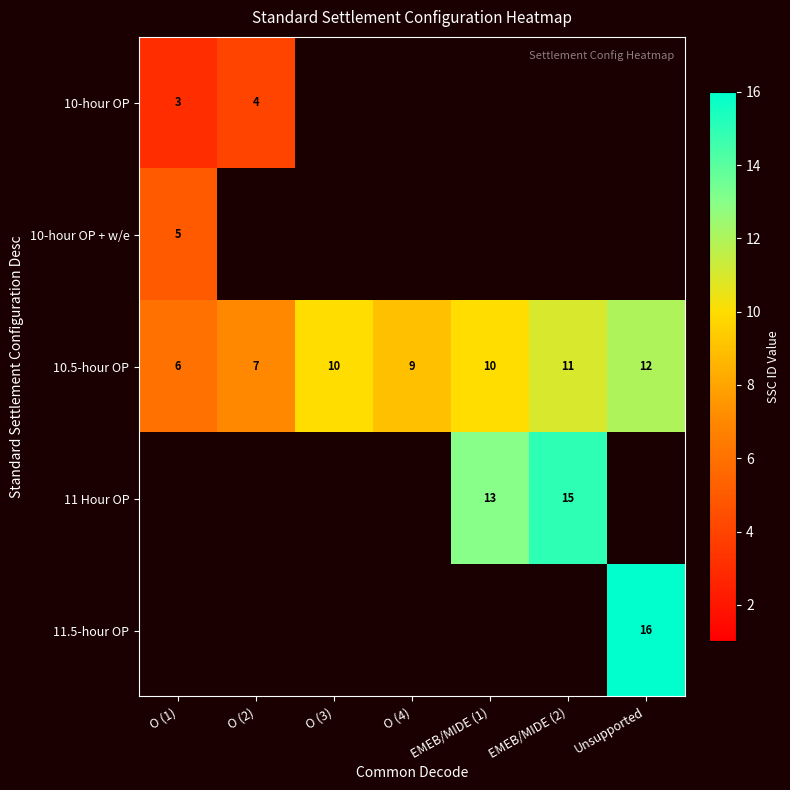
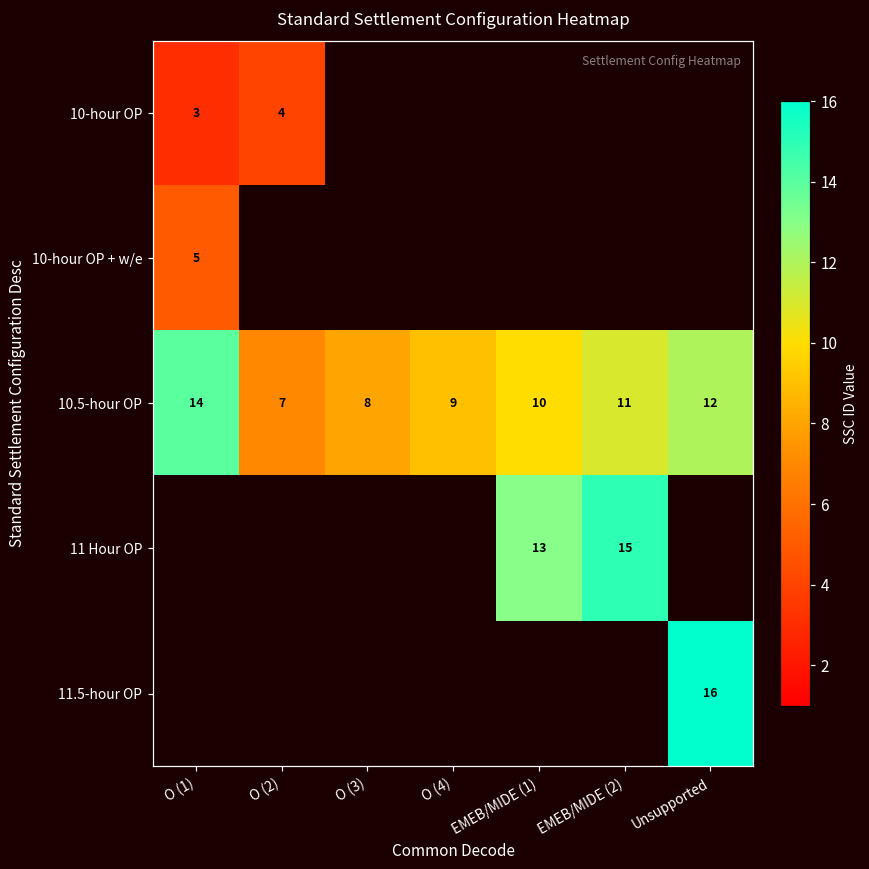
  {
    "10-hour OP": {
      "O (1)": 3,
      "O (2)": 4
    },
    "10-hour OP + w/e": {
      "O (1)": 5
    },
    "10.5-hour OP": {
-     "O (1)": 6,
+     "O (1)": 14,
      "O (2)": 7,
-     "O (3)": 10,
+     "O (3)": 8,
      "O (4)": 9,
      "EMEB/MIDE (1)": 10,
      "EMEB/MIDE (2)": 11,
      "Unsupported": 12
    },
    "11 Hour OP": {
      "EMEB/MIDE (1)": 13,
      "EMEB/MIDE (2)": 15
    },
    "11.5-hour OP": {
      "Unsupported": 16
    }
  }
